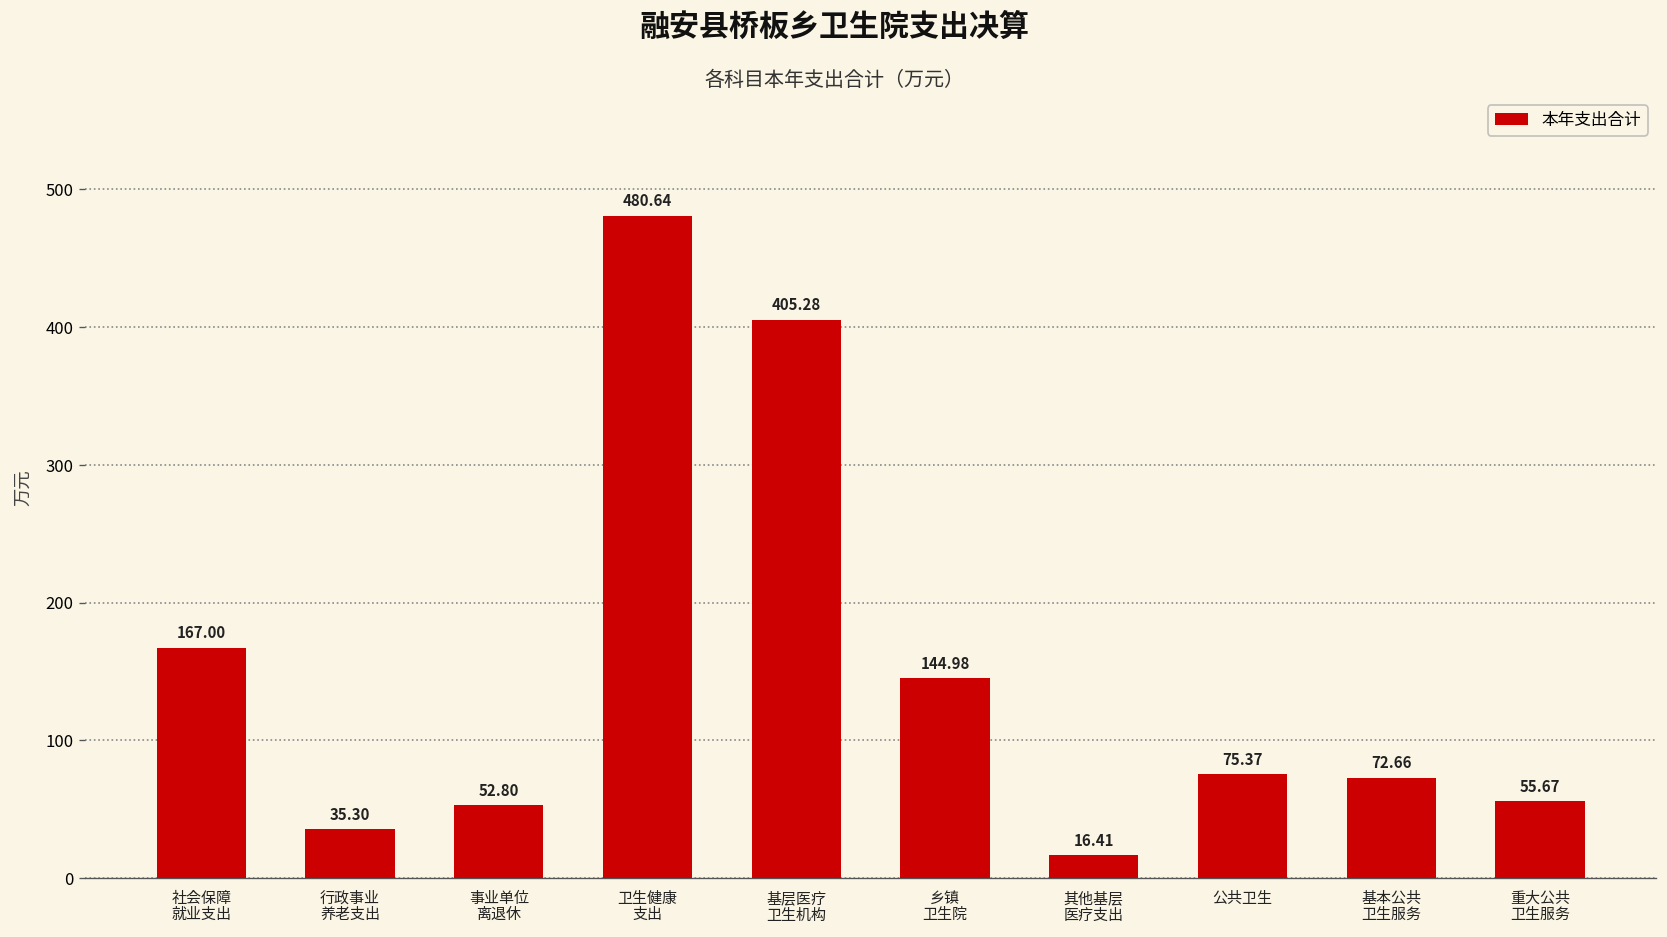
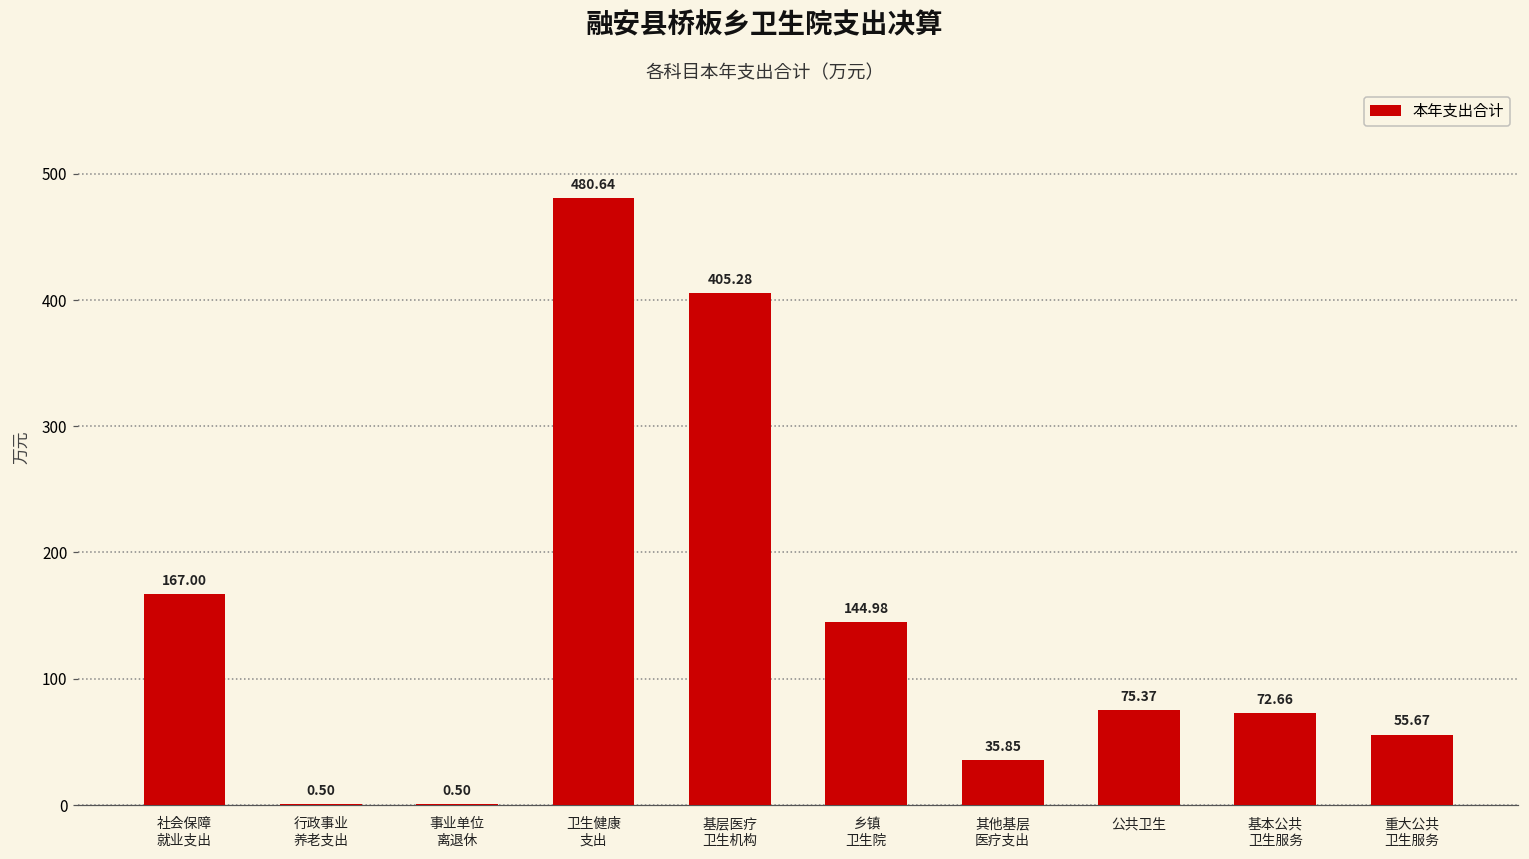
  {
    "社会保障 就业支出": 167.00,
-   "行政事业 养老支出": 35.30,
-   "事业单位 离退休": 52.80,
+   "行政事业 养老支出": 0.50,
+   "事业单位 离退休": 0.50,
    "卫生健康 支出": 480.64,
    "基层医疗 卫生机构": 405.28,
    "乡镇 卫生院": 144.98,
-   "其他基层 医疗支出": 16.41,
+   "其他基层 医疗支出": 35.85,
    "公共卫生": 75.37,
    "基本公共 卫生服务": 72.66,
    "重大公共 卫生服务": 55.67
  }
